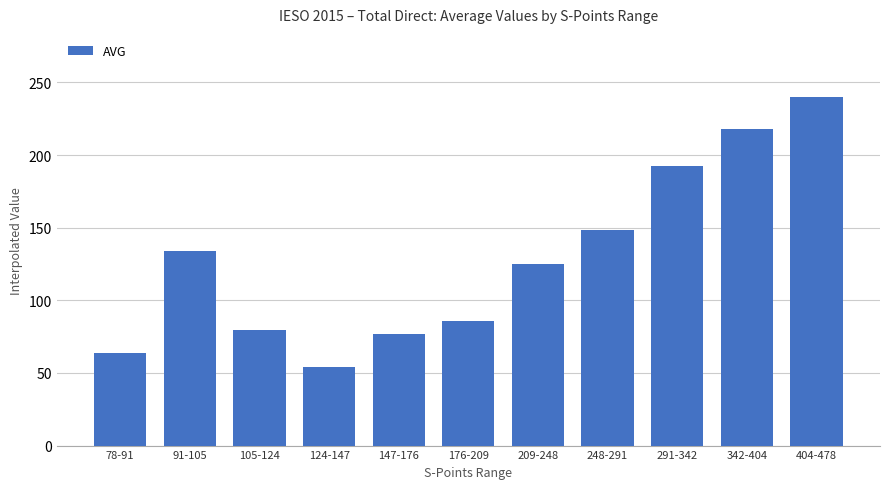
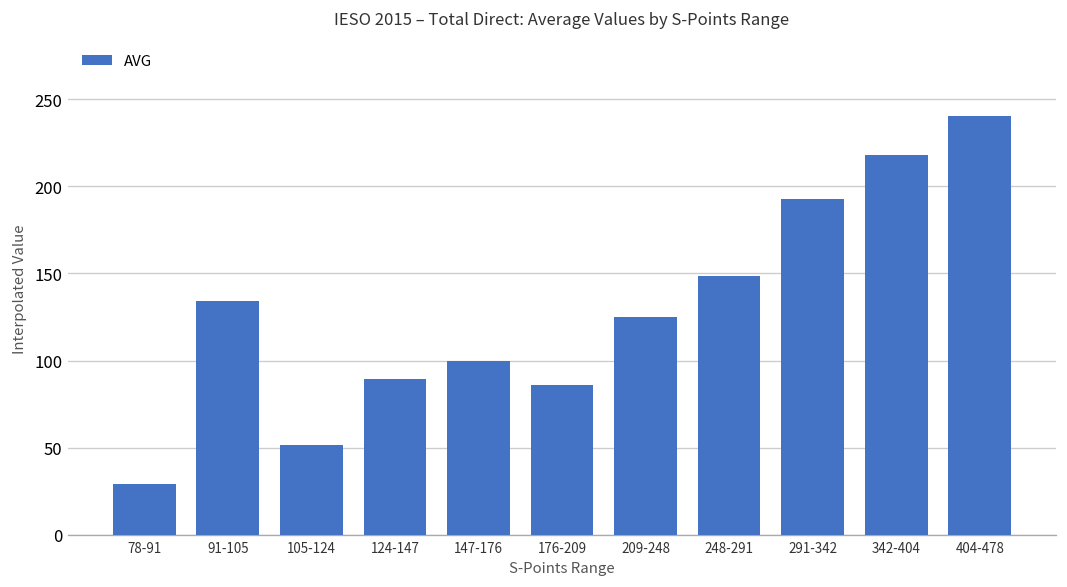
  {
-   "78-91": 64,
+   "78-91": 29,
    "91-105": 134,
-   "105-124": 79,
-   "124-147": 54,
-   "147-176": 77,
+   "105-124": 52,
+   "124-147": 89,
+   "147-176": 99,
    "176-209": 86,
    "209-248": 125,
    "248-291": 149,
    "291-342": 193,
    "342-404": 218,
    "404-478": 240
  }
